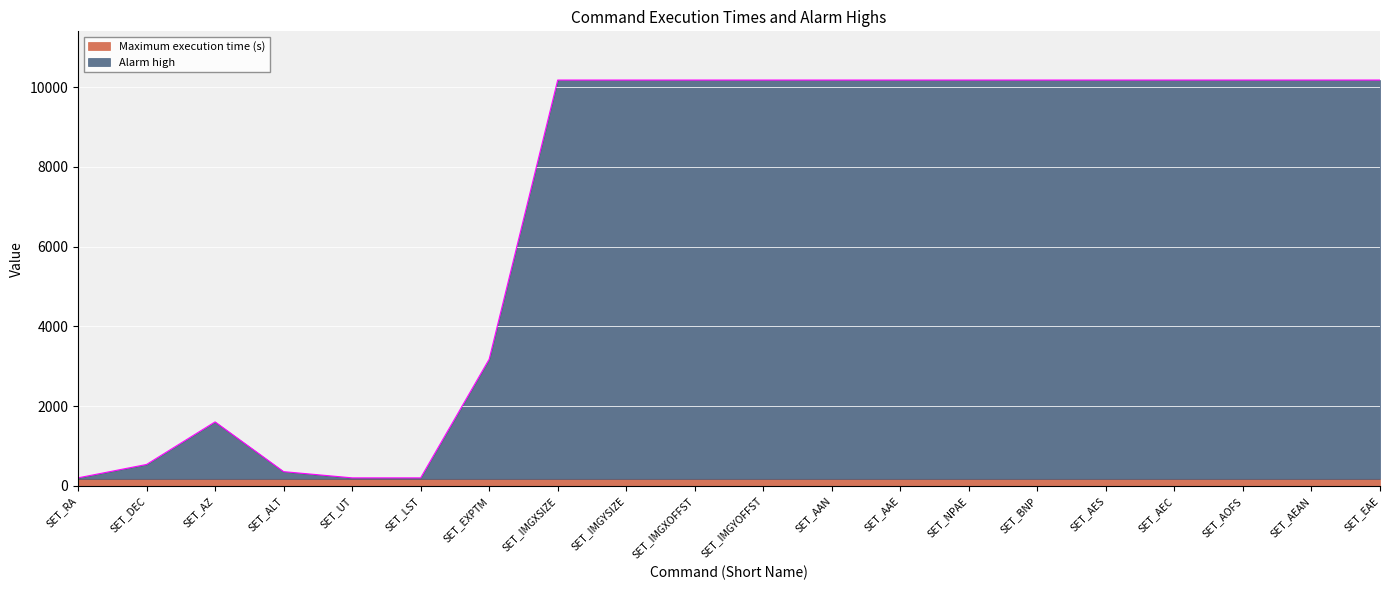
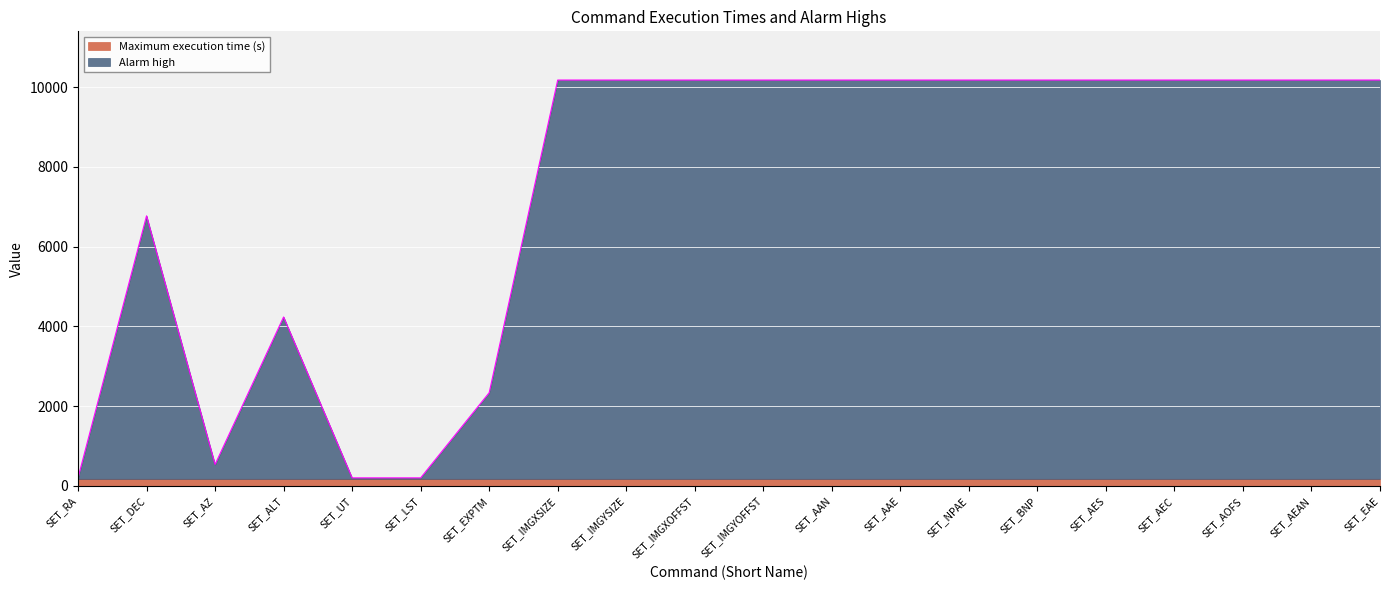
  {
    "Alarm high": {
-     "SET_DEC": 500,
-     "SET_AZ": 1600,
-     "SET_ALT": 400,
-     "SET_EXPTM": 3200,
+     "SET_DEC": 6800,
+     "SET_AZ": 500,
+     "SET_ALT": 4200,
+     "SET_EXPTM": 2300,
      "SET_IMGXSIZE": 10200,
      "SET_IMGYSIZE": 10200,
      "SET_IMGXOFFST": 10200,
      "SET_IMGYOFFST": 10200,
      "SET_AAN": 10200,
      "SET_AAE": 10200,
      "SET_NPAE": 10200,
      "SET_BNP": 10200,
      "SET_AES": 10200,
      "SET_AEC": 10200,
      "SET_AOFS": 10200,
      "SET_AEAN": 10200,
      "SET_EAE": 10200
    },
    "Maximum execution time (s)": {
      "SET_DEC": 200,
      "SET_AZ": 200,
      "SET_ALT": 200,
      "SET_EXPTM": 200,
      "SET_IMGXSIZE": 200,
      "SET_IMGYSIZE": 200,
      "SET_IMGXOFFST": 200,
      "SET_IMGYOFFST": 200,
      "SET_AAN": 200,
      "SET_AAE": 200,
      "SET_NPAE": 200,
      "SET_BNP": 200,
      "SET_AES": 200,
      "SET_AEC": 200,
      "SET_AOFS": 200,
      "SET_AEAN": 200,
      "SET_EAE": 200
    }
  }
